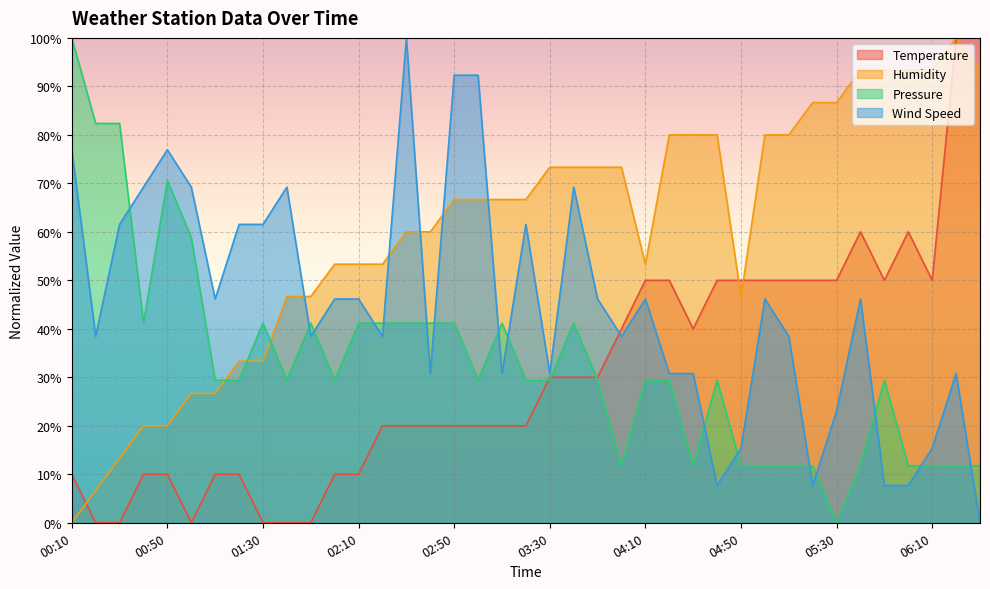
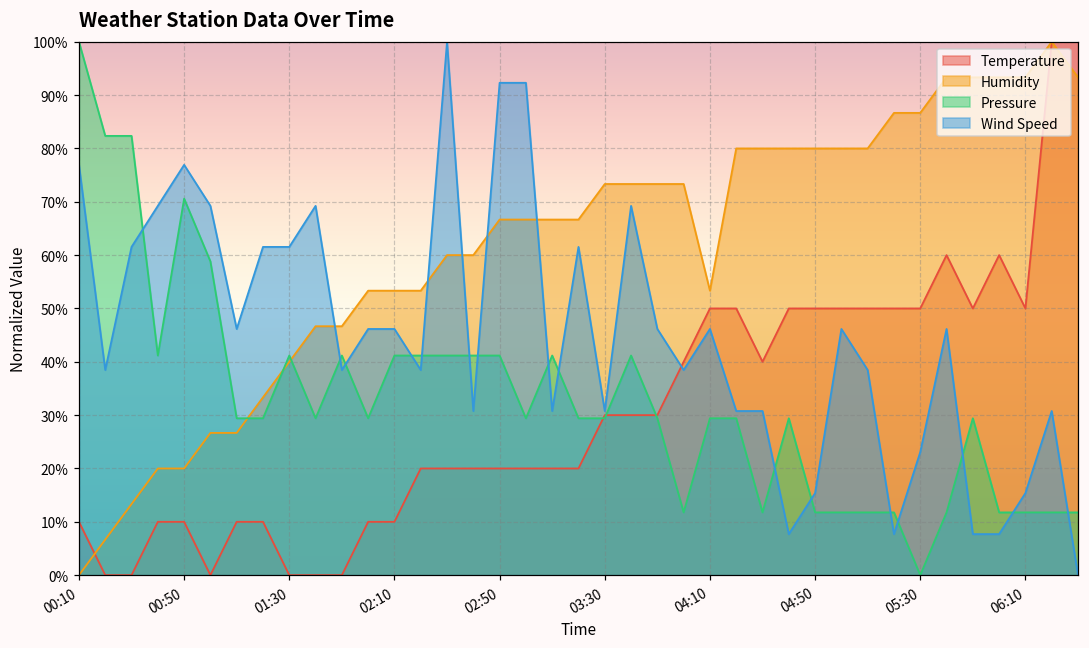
  {
    "Temperature": {
      "00:10": "10%",
      "00:50": "10%",
      "01:30": "0%",
      "02:10": "10%",
      "02:50": "20%",
      "03:30": "30%",
      "04:10": "50%",
      "04:50": "50%",
      "05:30": "50%",
      "06:10": "50%"
    },
    "Humidity": {
      "00:10": "0%",
      "00:50": "20%",
-     "01:30": "33%",
+     "01:30": "40%",
      "02:10": "53%",
      "02:50": "67%",
      "03:30": "73%",
      "04:10": "53%",
-     "04:50": "47%",
+     "04:50": "80%",
      "05:30": "87%"
    },
    "Pressure": {
      "00:10": "100%",
      "00:50": "71%",
      "01:30": "41%",
      "02:10": "41%",
      "02:50": "41%",
      "03:30": "29%",
      "04:10": "29%",
      "04:50": "12%",
      "05:30": "0%",
      "06:10": "12%"
    },
    "Wind Speed": {
      "00:10": "77%",
      "00:50": "77%",
      "01:30": "62%",
      "02:10": "46%",
      "02:50": "92%",
      "03:30": "31%",
      "04:10": "46%",
      "04:50": "15%",
      "05:30": "23%",
      "06:10": "15%"
    }
  }
